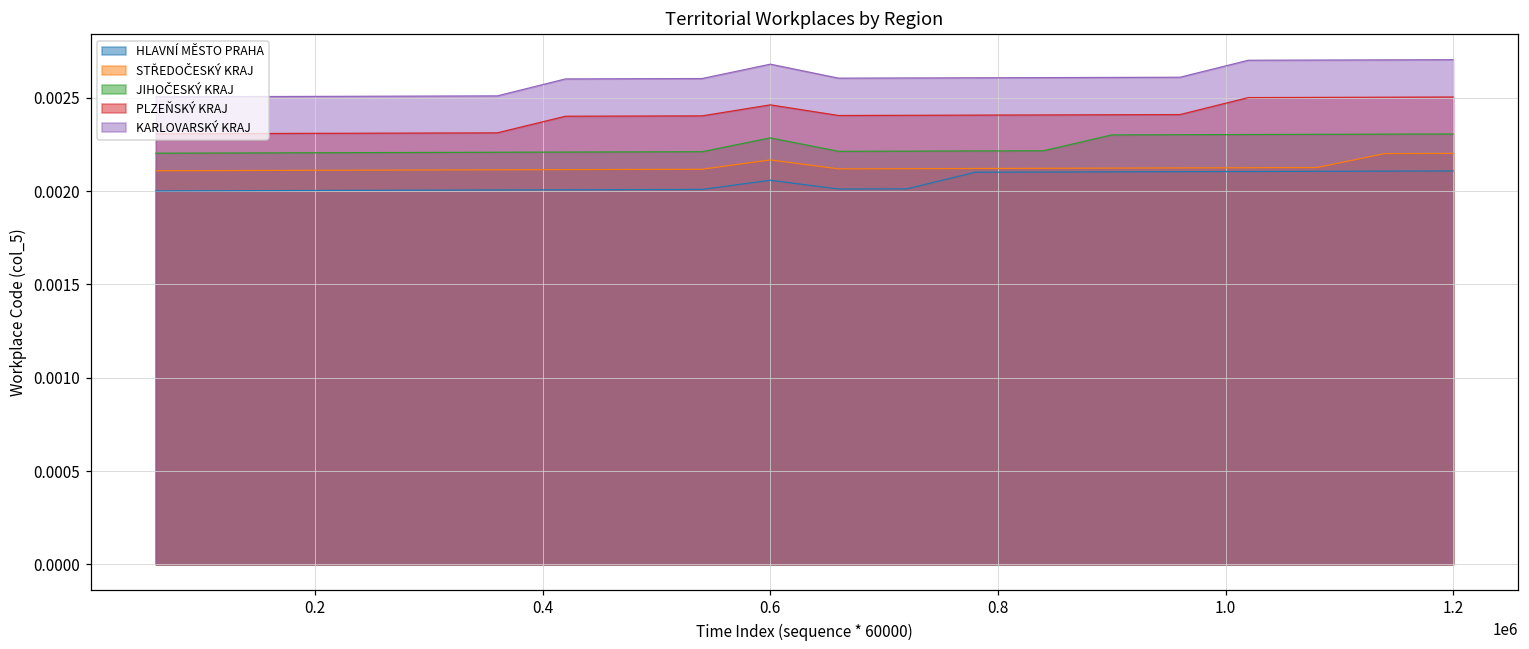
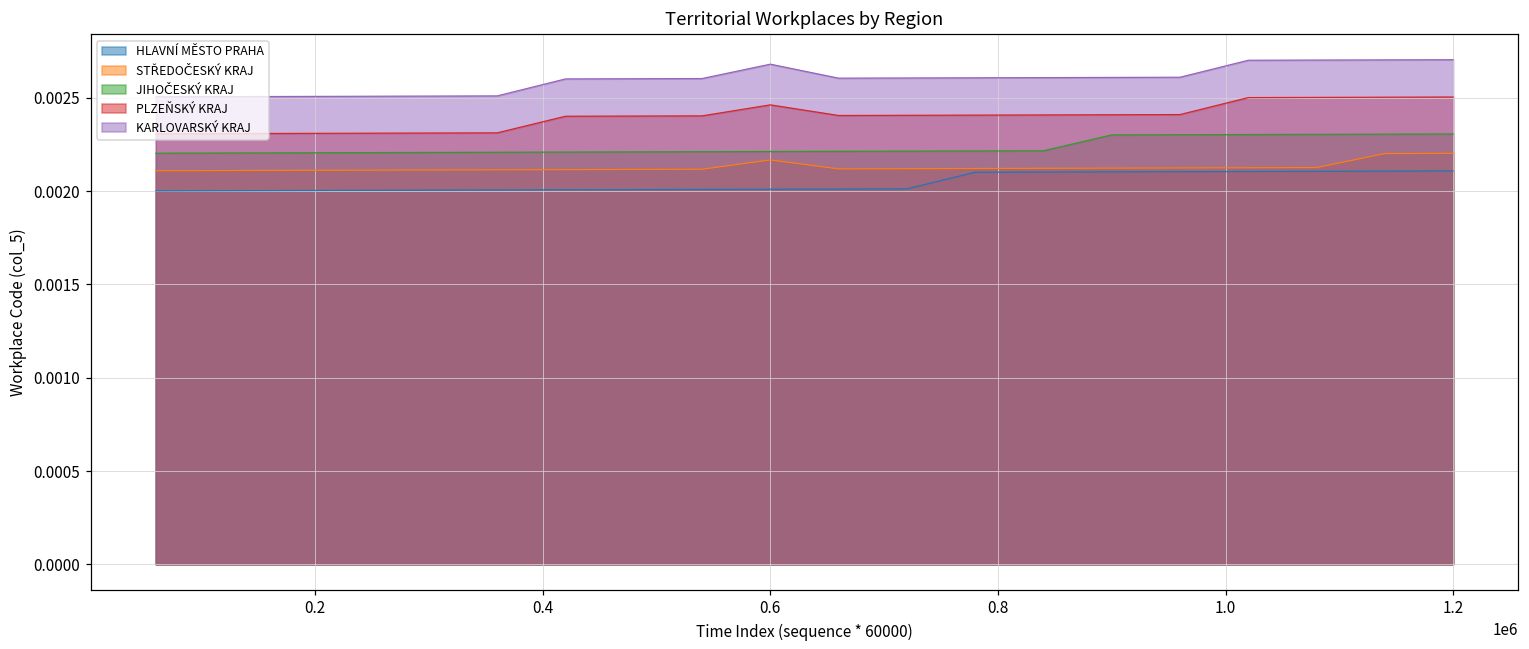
  {
    "HLAVNÍ MĚSTO PRAHA": {
-     "0.6": 0.00206,
+     "0.6": 0.00201,
      "1.2": 0.00211
    },
    "STŘEDOČESKÝ KRAJ": {
      "0.6": 0.00217,
      "1.2": 0.00220
    },
    "JIHOČESKÝ KRAJ": {
-     "0.6": 0.00229,
+     "0.6": 0.00221,
      "1.2": 0.00231
    },
    "PLZEŇSKÝ KRAJ": {
      "0.6": 0.00246,
      "1.2": 0.00250
    },
    "KARLOVARSKÝ KRAJ": {
      "0.6": 0.00268,
      "1.2": 0.00270
    }
  }
